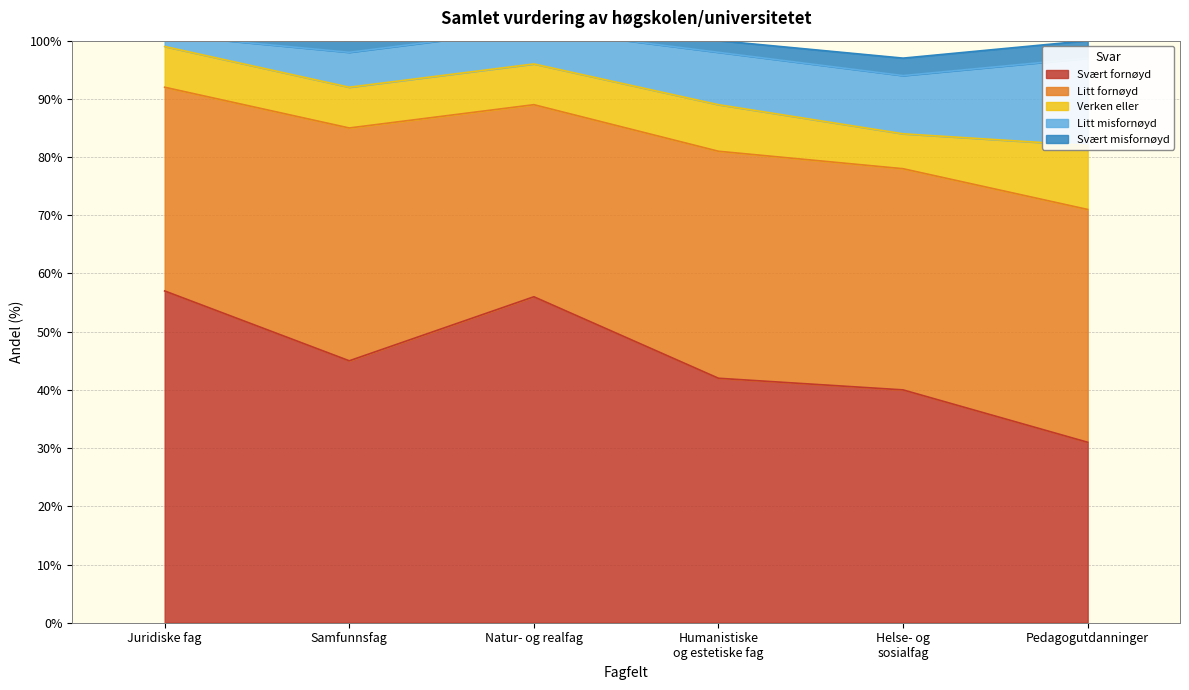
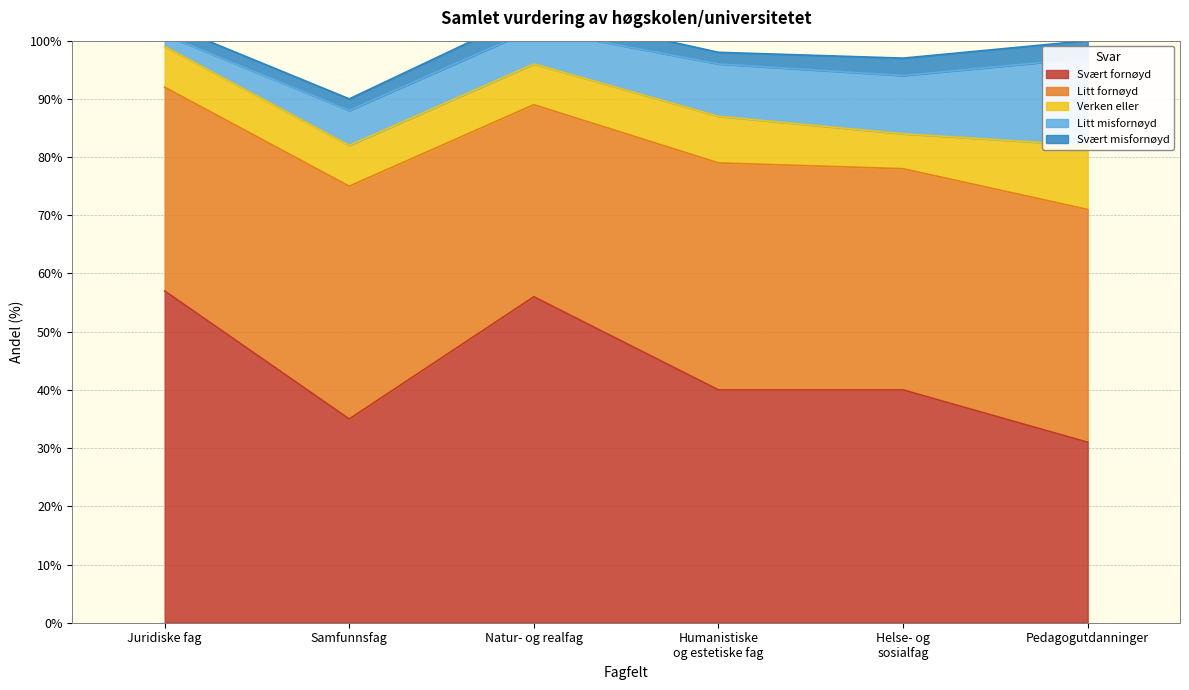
  {
    "Svært fornøyd": {
      "Juridiske fag": "57%",
-     "Samfunnsfag": "45%",
+     "Samfunnsfag": "35%",
      "Natur- og realfag": "56%",
-     "Humanistiske og estetiske fag": "42%",
+     "Humanistiske og estetiske fag": "40%",
      "Helse- og sosialfag": "40%",
      "Pedagogutdanninger": "31%"
    },
    "Litt fornøyd": {
      "Juridiske fag": "35%",
      "Samfunnsfag": "40%",
      "Natur- og realfag": "33%",
      "Humanistiske og estetiske fag": "39%",
      "Helse- og sosialfag": "38%",
      "Pedagogutdanninger": "40%"
    },
    "Verken eller": {
      "Juridiske fag": "7%",
      "Samfunnsfag": "7%",
      "Natur- og realfag": "7%",
      "Humanistiske og estetiske fag": "8%",
      "Helse- og sosialfag": "6%"
    },
    "Litt misfornøyd": {
      "Samfunnsfag": "6%",
      "Humanistiske og estetiske fag": "9%",
      "Helse- og sosialfag": "10%"
    },
    "Svært misfornøyd": {
      "Samfunnsfag": "2%",
      "Humanistiske og estetiske fag": "2%",
      "Helse- og sosialfag": "3%",
      "Pedagogutdanninger": "3%"
    }
  }
